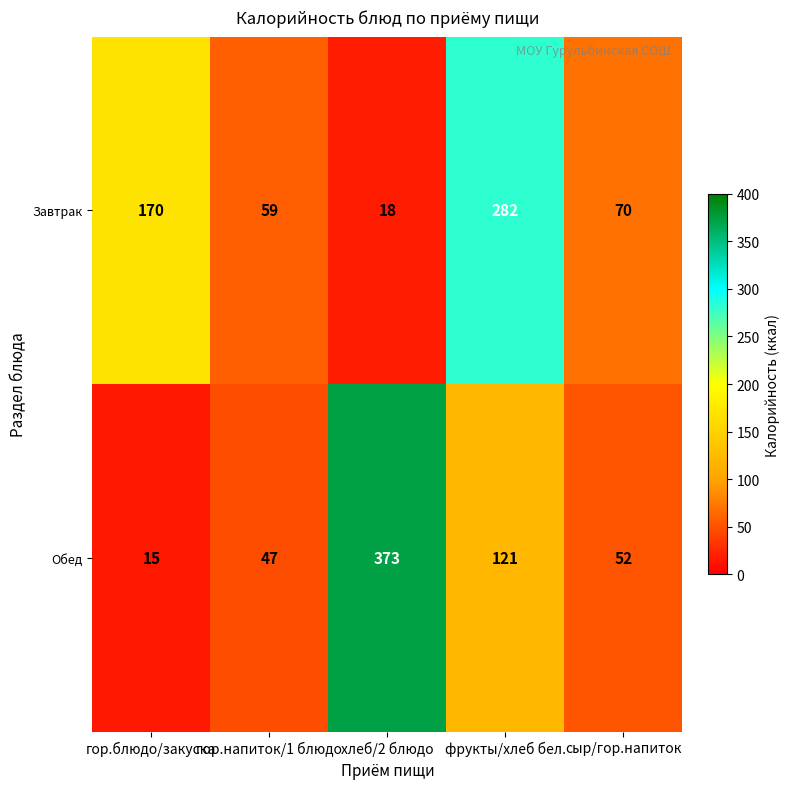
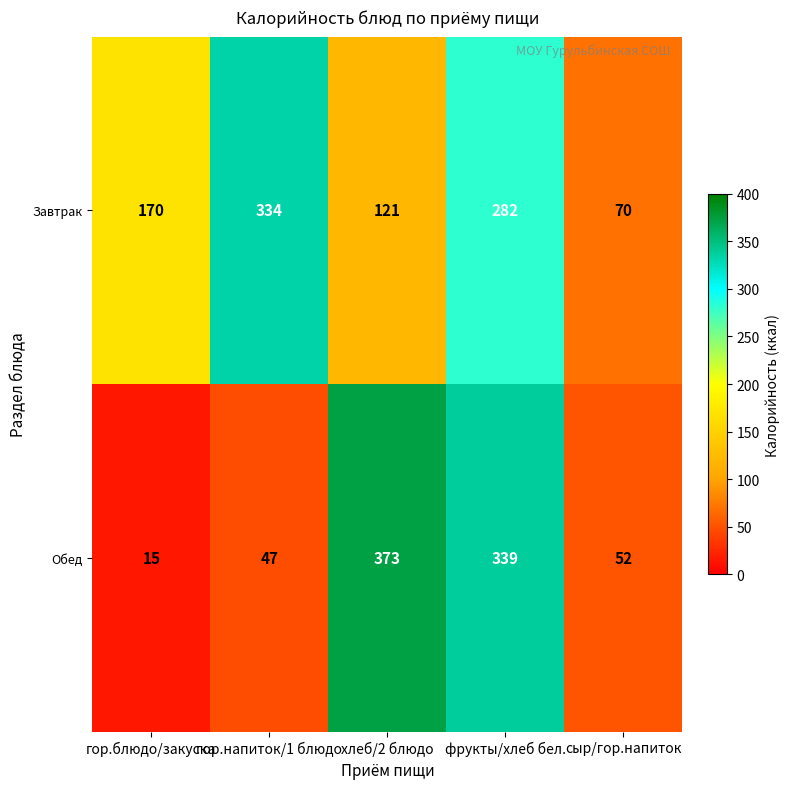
  {
    "Завтрак": {
-     "гор.напиток/1 блюдо": 59,
-     "хлеб/2 блюдо": 18,
+     "гор.напиток/1 блюдо": 334,
+     "хлеб/2 блюдо": 121,
      "фрукты/хлеб бел.": 282
    },
    "Обед": {
      "гор.напиток/1 блюдо": 47,
      "хлеб/2 блюдо": 373,
-     "фрукты/хлеб бел.": 121,
+     "фрукты/хлеб бел.": 339,
      "сыр/гор.напиток": 52
    }
  }
